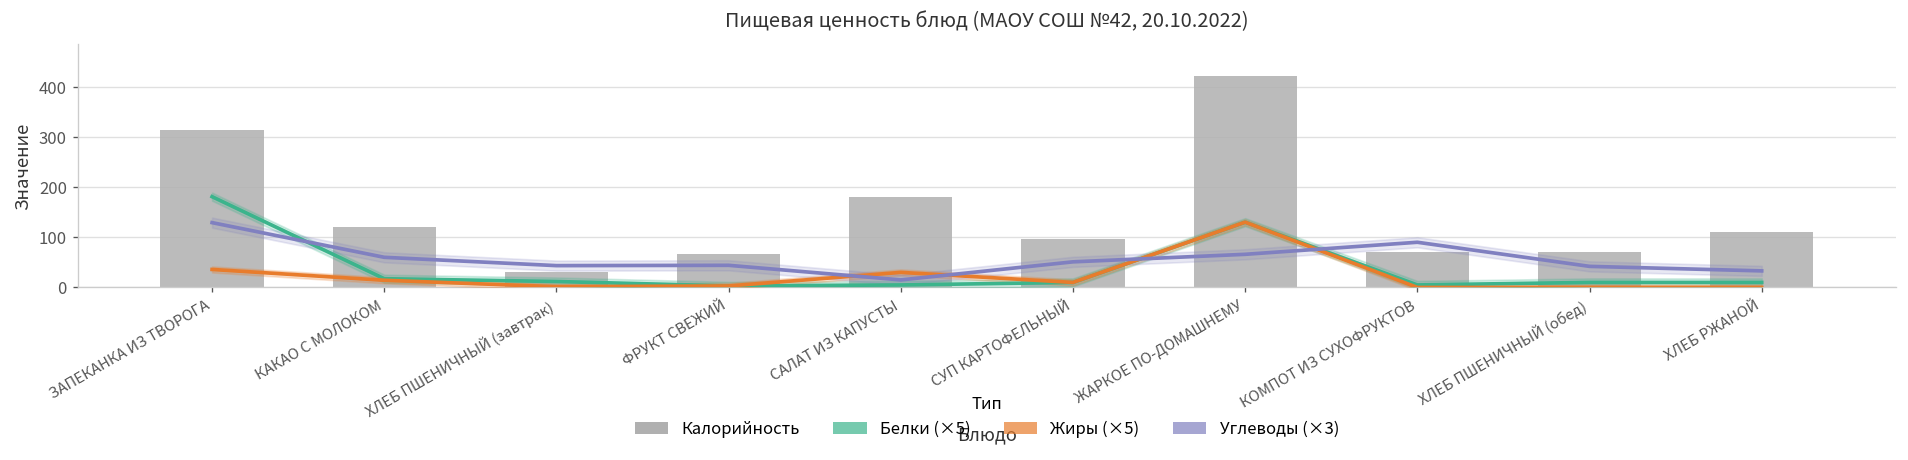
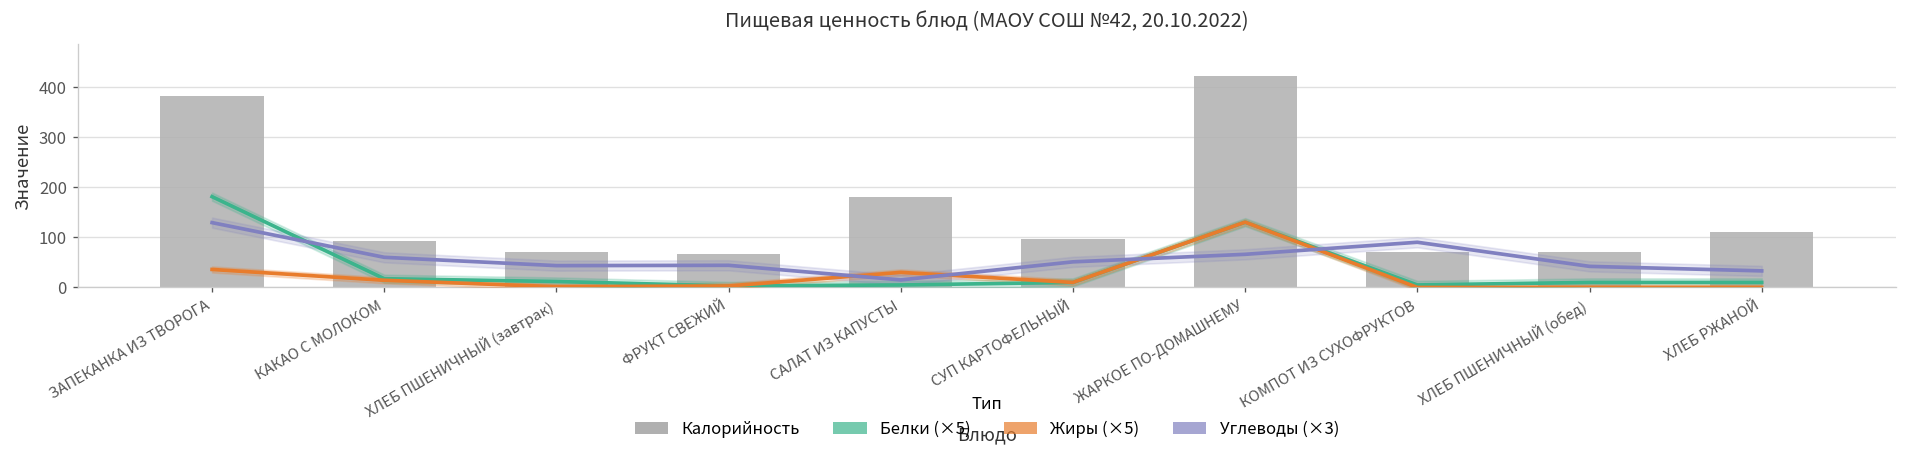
  {
    "Калорийность": {
-     "ЗАПЕКАНКА ИЗ ТВОРОГА": 310,
-     "КАКАО С МОЛОКОМ": 120,
-     "ХЛЕБ ПШЕНИЧНЫЙ (завтрак)": 30,
+     "ЗАПЕКАНКА ИЗ ТВОРОГА": 380,
+     "КАКАО С МОЛОКОМ": 90,
+     "ХЛЕБ ПШЕНИЧНЫЙ (завтрак)": 70,
      "ФРУКТ СВЕЖИЙ": 70,
      "САЛАТ ИЗ КАПУСТЫ": 180,
      "СУП КАРТОФЕЛЬНЫЙ": 100,
      "ЖАРКОЕ ПО-ДОМАШНЕМУ": 420,
      "КОМПОТ ИЗ СУХОФРУКТОВ": 70,
      "ХЛЕБ ПШЕНИЧНЫЙ (обед)": 70,
      "ХЛЕБ РЖАНОЙ": 110
    }
  }
